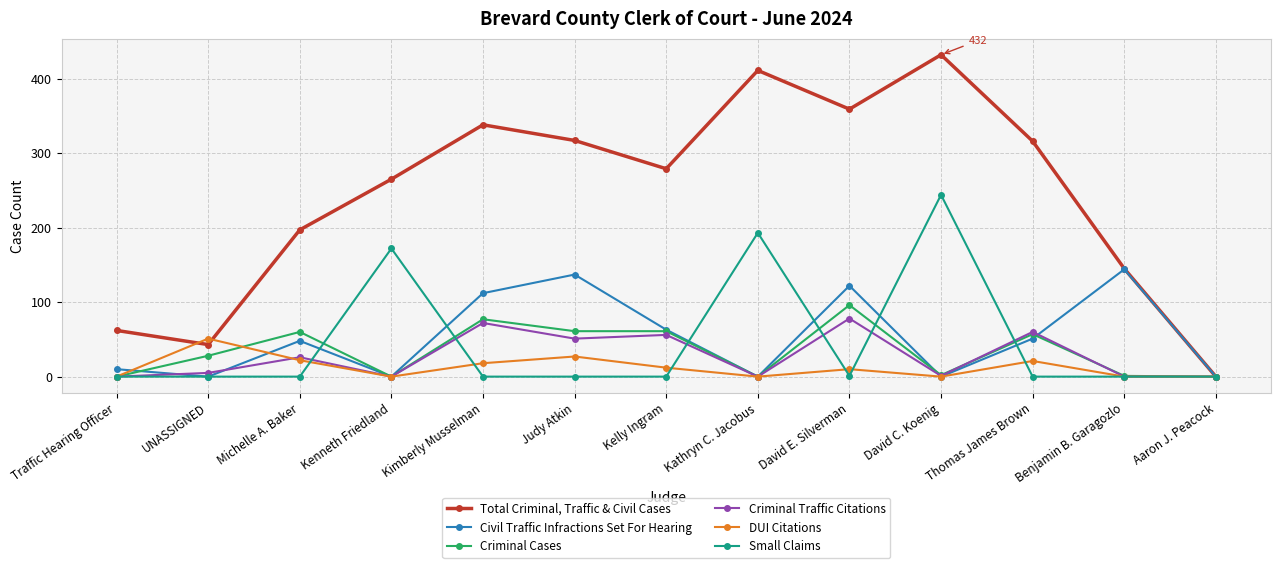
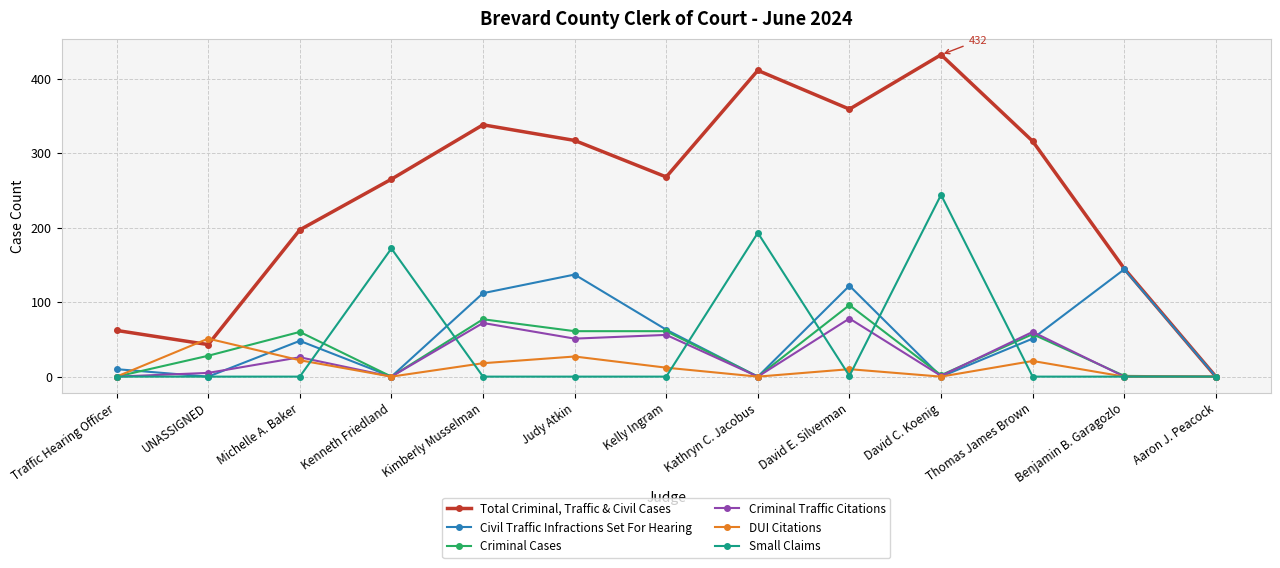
  {
    "Total Criminal, Traffic & Civil Cases": {
      "Traffic Hearing Officer": 60,
      "UNASSIGNED": 40,
      "Michelle A. Baker": 200,
      "Kenneth Friedland": 270,
      "Kimberly Musselman": 340,
      "Judy Atkin": 320,
-     "Kelly Ingram": 280,
+     "Kelly Ingram": 270,
      "Kathryn C. Jacobus": 410,
      "David E. Silverman": 360,
      "Thomas James Brown": 320
    },
    "Civil Traffic Infractions Set For Hearing": {
      "Traffic Hearing Officer": 10,
      "Michelle A. Baker": 50,
      "Kimberly Musselman": 110,
      "Judy Atkin": 140,
      "David E. Silverman": 120,
      "Thomas James Brown": 50
    },
    "Criminal Traffic Citations": {
      "UNASSIGNED": 10,
      "Michelle A. Baker": 30,
      "Kimberly Musselman": 70,
      "Judy Atkin": 50,
      "Kelly Ingram": 60,
      "David E. Silverman": 80
    },
    "DUI Citations": {
      "UNASSIGNED": 50,
      "Michelle A. Baker": 20,
      "Kimberly Musselman": 20,
      "Judy Atkin": 30,
      "Kelly Ingram": 10,
      "David E. Silverman": 10,
      "Thomas James Brown": 20
    }
  }
